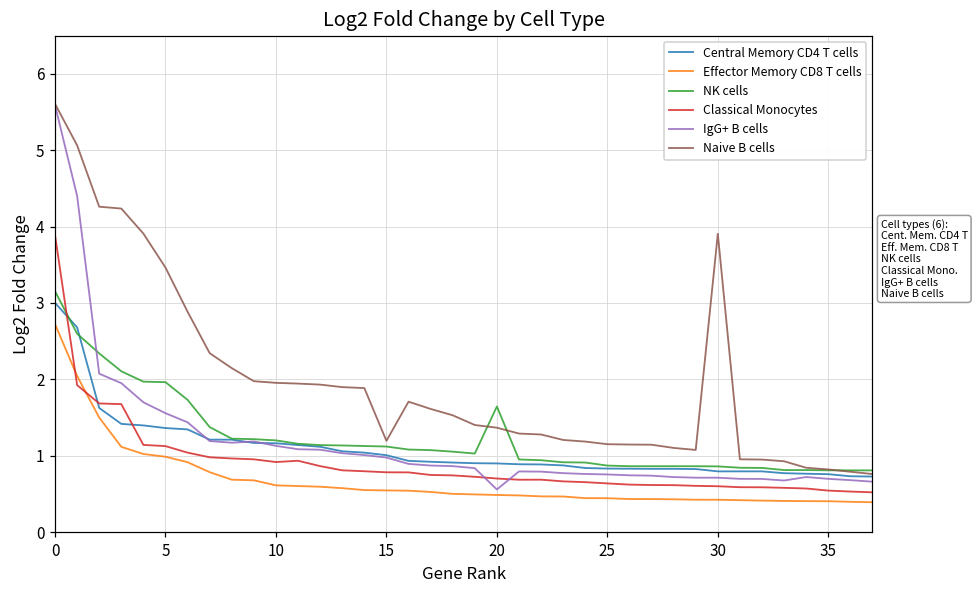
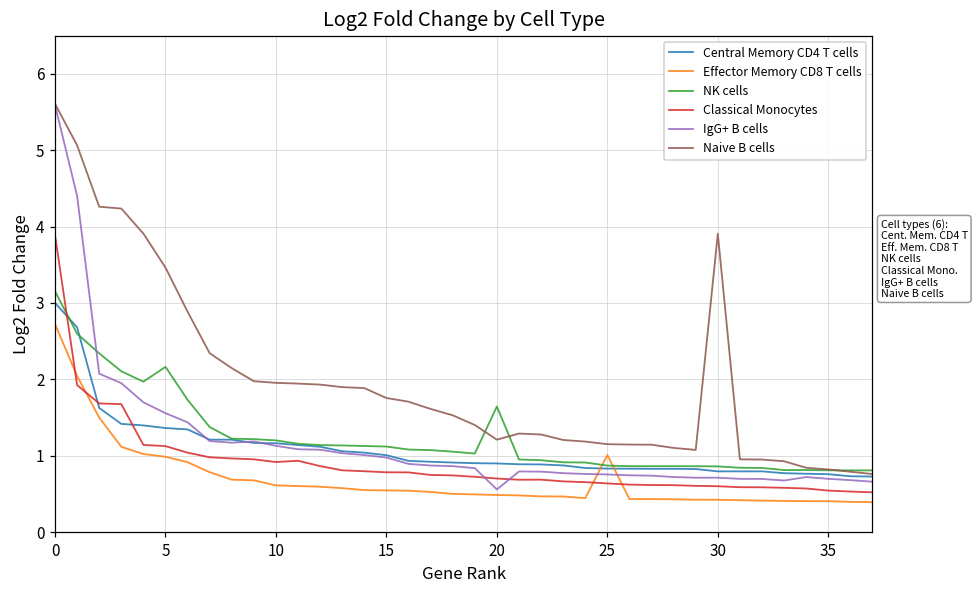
  {
    "Central Memory CD4 T cells": {
      "0": 3.0,
      "5": 1.4,
      "20": 0.9,
      "25": 0.8,
      "30": 0.8,
      "35": 0.8
    },
    "Effector Memory CD8 T cells": {
      "0": 2.7,
      "5": 1.0,
      "10": 0.6,
      "15": 0.5,
      "20": 0.5,
-     "25": 0.4,
+     "25": 1.0,
      "30": 0.4,
      "35": 0.4
    },
    "NK cells": {
      "0": 3.2,
-     "5": 2.0,
+     "5": 2.2,
      "10": 1.2,
      "15": 1.1,
      "20": 1.6,
      "25": 0.9,
      "30": 0.9
    },
    "Classical Monocytes": {
      "0": 3.9,
      "5": 1.1,
      "10": 0.9,
      "15": 0.8,
      "20": 0.7,
      "25": 0.6,
      "30": 0.6,
      "35": 0.5
    },
    "IgG+ B cells": {
      "5": 1.6,
      "20": 0.6,
      "25": 0.8,
      "30": 0.7,
      "35": 0.7
    },
    "Naive B cells": {
      "5": 3.5,
      "10": 2.0,
-     "15": 1.2,
-     "20": 1.4,
+     "15": 1.8,
+     "20": 1.2,
      "25": 1.2,
      "30": 3.9
    }
  }
